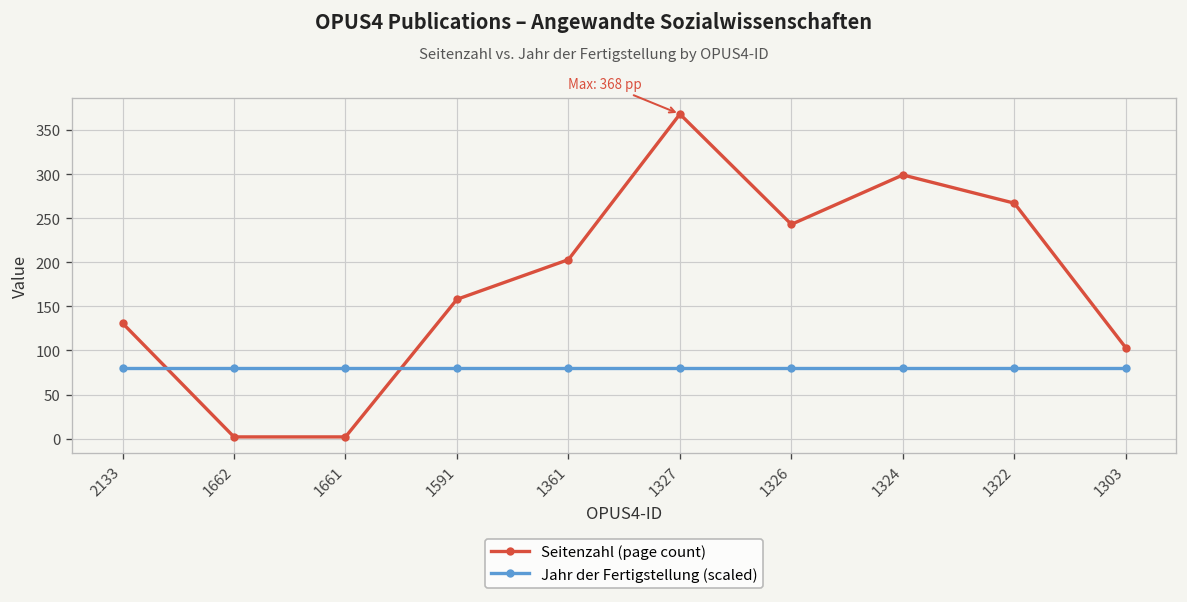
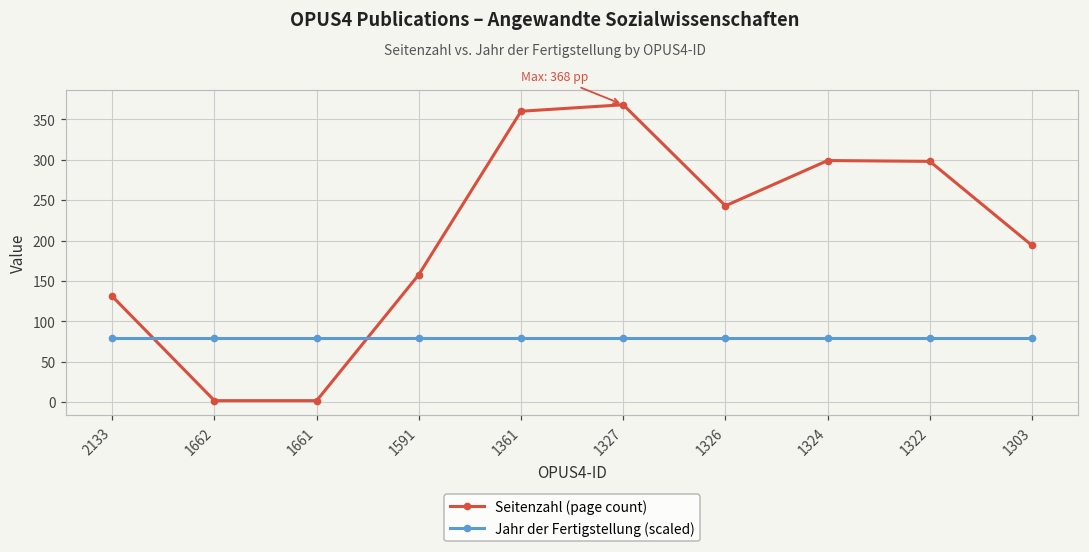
  {
    "Seitenzahl (page count)": {
      "2133": 130,
      "1662": 0,
      "1661": 0,
      "1591": 160,
-     "1361": 200,
+     "1361": 360,
      "1326": 240,
      "1324": 300,
-     "1322": 270,
-     "1303": 100
+     "1322": 300,
+     "1303": 190
    },
    "Jahr der Fertigstellung (scaled)": {
      "2133": 80,
      "1662": 80,
      "1661": 80,
      "1591": 80,
      "1361": 80,
      "1327": 80,
      "1326": 80,
      "1324": 80,
      "1322": 80,
      "1303": 80
    }
  }
